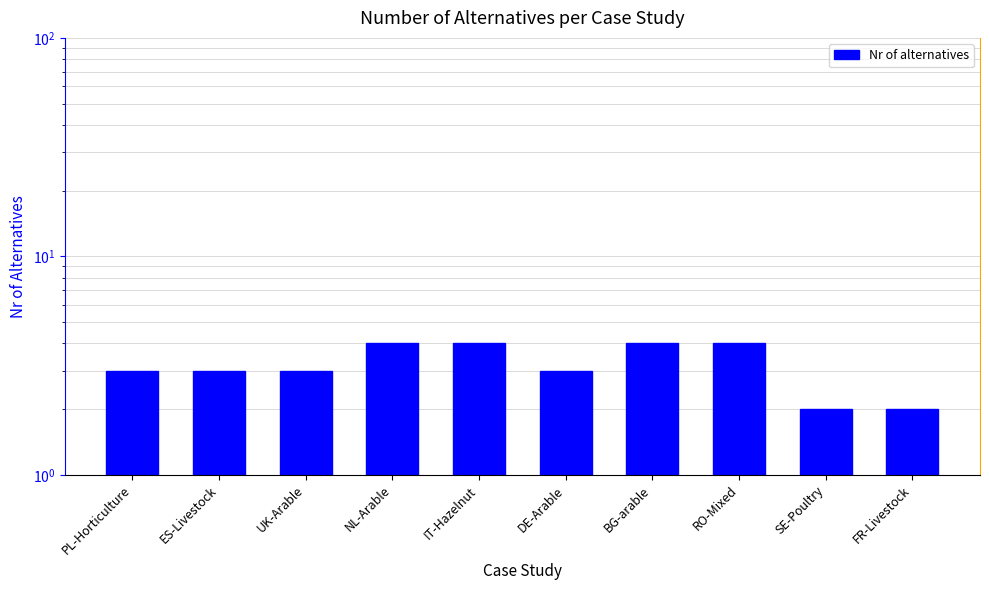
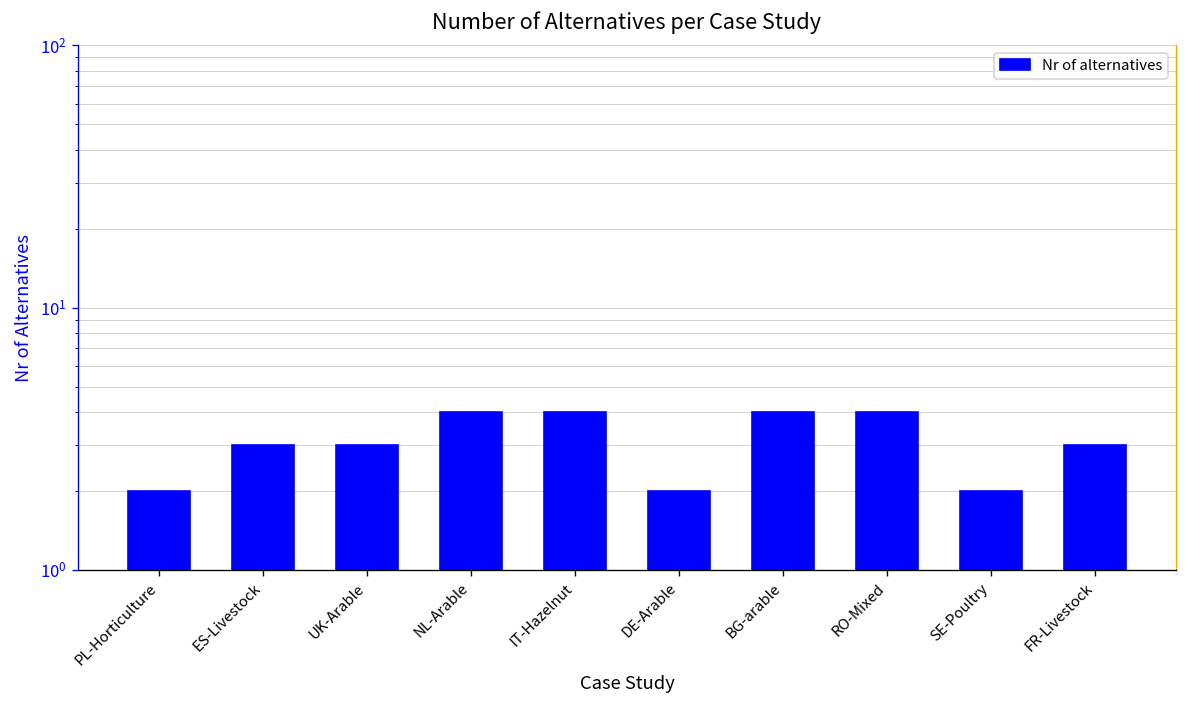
  {
-   "PL-Horticulture": 3,
+   "PL-Horticulture": 2,
    "ES-Livestock": 3,
    "UK-Arable": 3,
    "NL-Arable": 4,
    "IT-Hazelnut": 4,
-   "DE-Arable": 3,
+   "DE-Arable": 2,
    "BG-arable": 4,
    "RO-Mixed": 4,
    "SE-Poultry": 2,
-   "FR-Livestock": 2
+   "FR-Livestock": 3
  }
